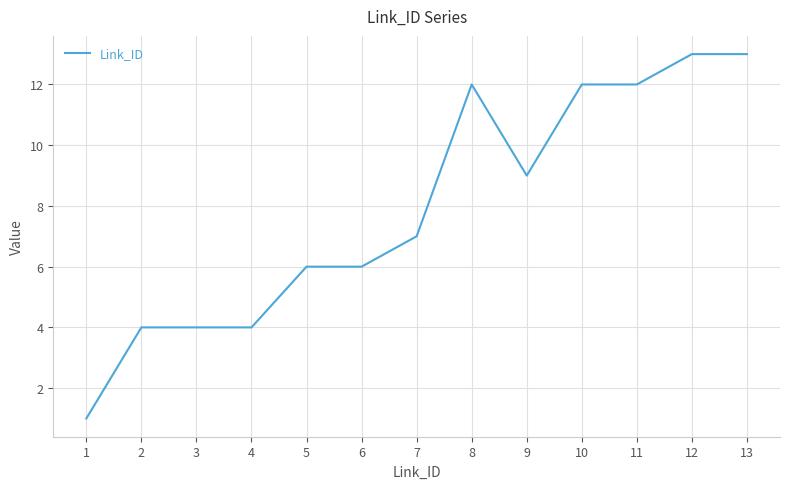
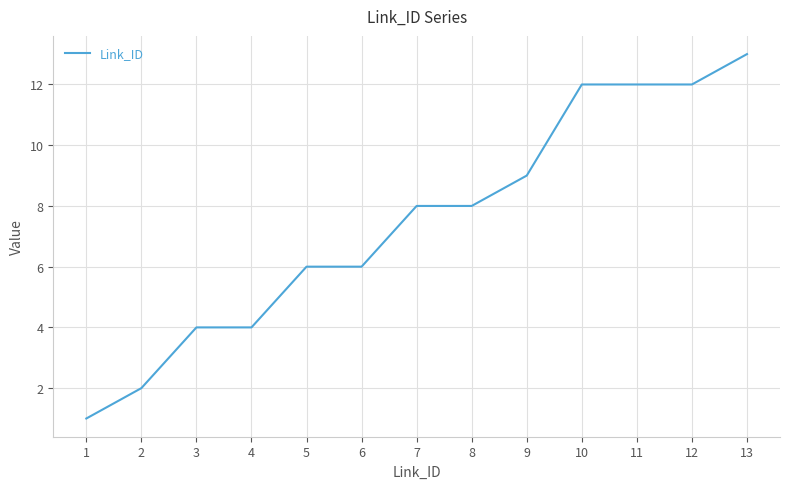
  {
    "1": 1,
-   "2": 4,
+   "2": 2,
    "3": 4,
    "4": 4,
    "5": 6,
    "6": 6,
-   "7": 7,
-   "8": 12,
+   "7": 8,
+   "8": 8,
    "9": 9,
    "10": 12,
    "11": 12,
-   "12": 13,
+   "12": 12,
    "13": 13
  }
